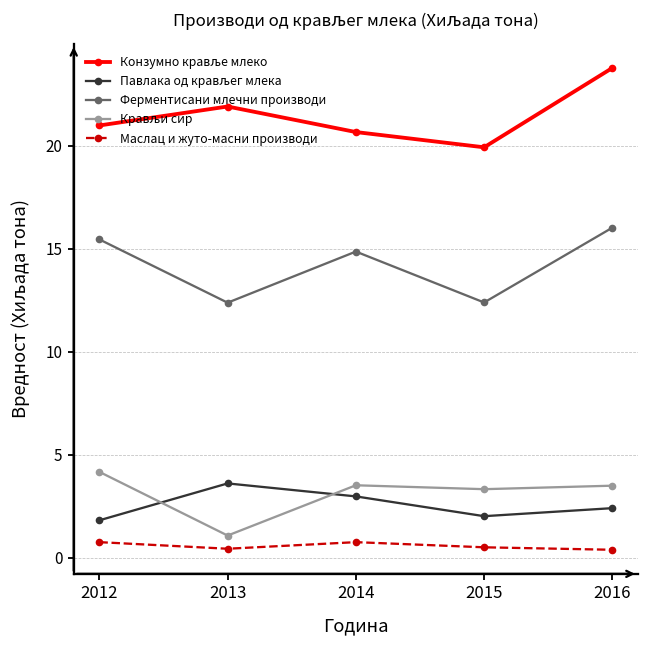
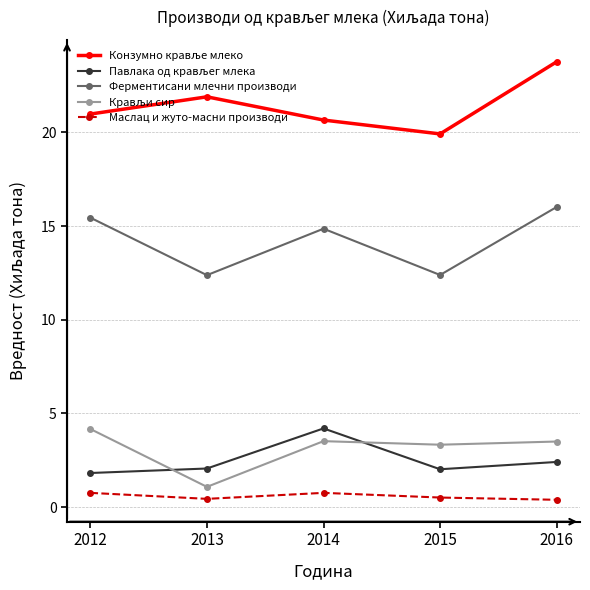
  {
    "Павлака од крављег млека": {
      "2012": 1.8,
-     "2013": 3.6,
-     "2014": 3.0,
+     "2013": 2.1,
+     "2014": 4.2,
      "2015": 2.0,
      "2016": 2.4
    },
    "Ферментисани млечни производи": {
      "2012": 15.5,
      "2013": 12.4,
      "2014": 14.9,
      "2015": 12.4,
      "2016": 16.0
    },
    "Крављи сир": {
      "2012": 4.2,
      "2013": 1.1,
      "2014": 3.5,
      "2015": 3.3,
      "2016": 3.5
    }
  }
